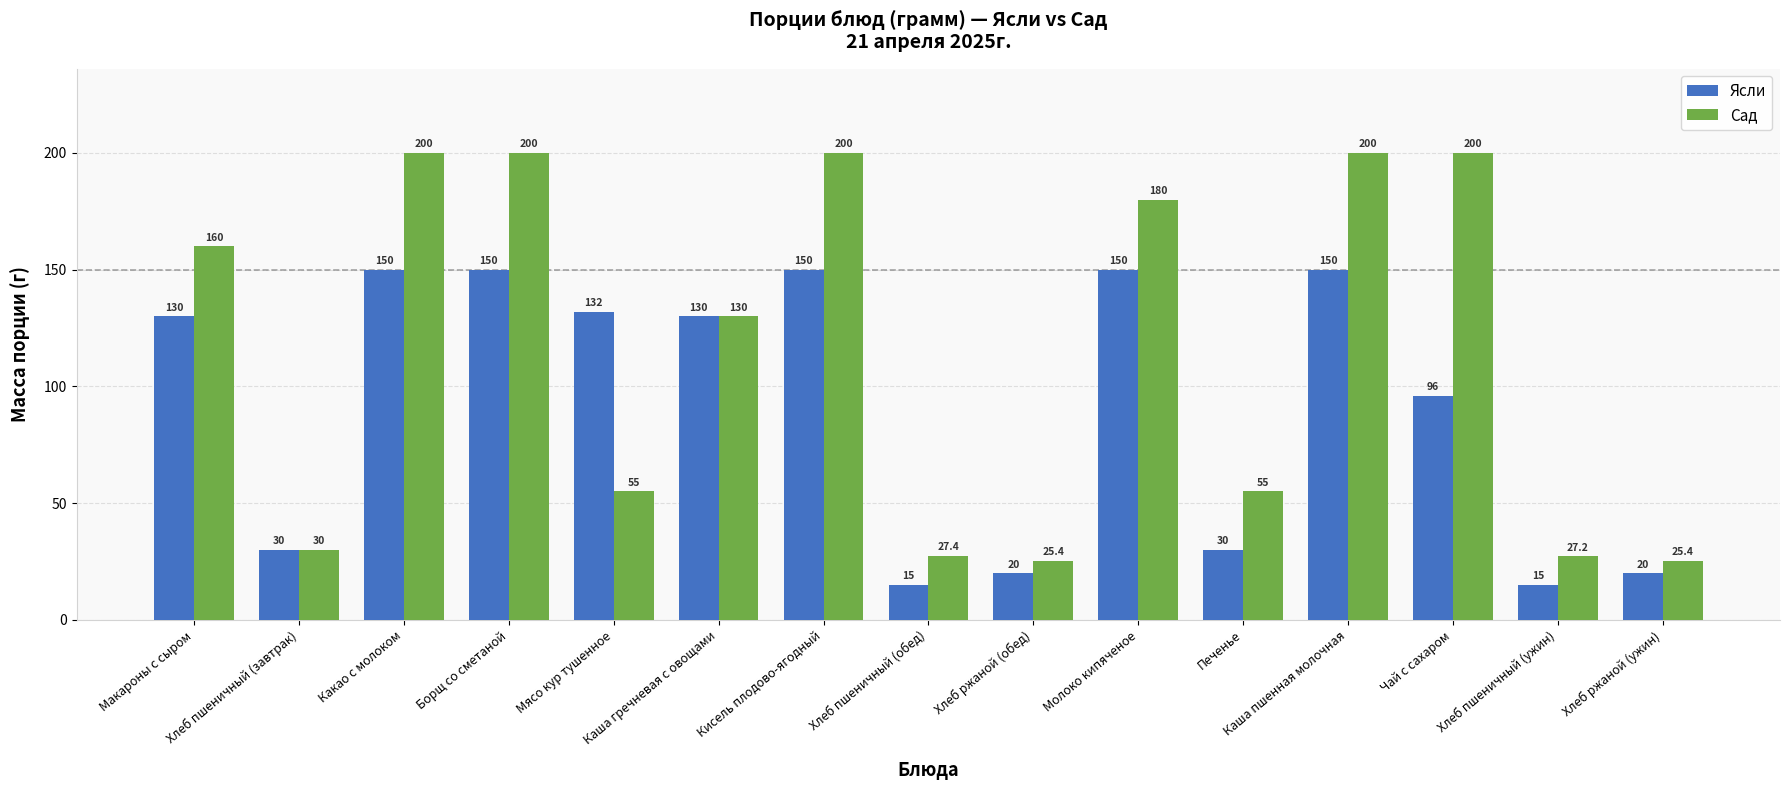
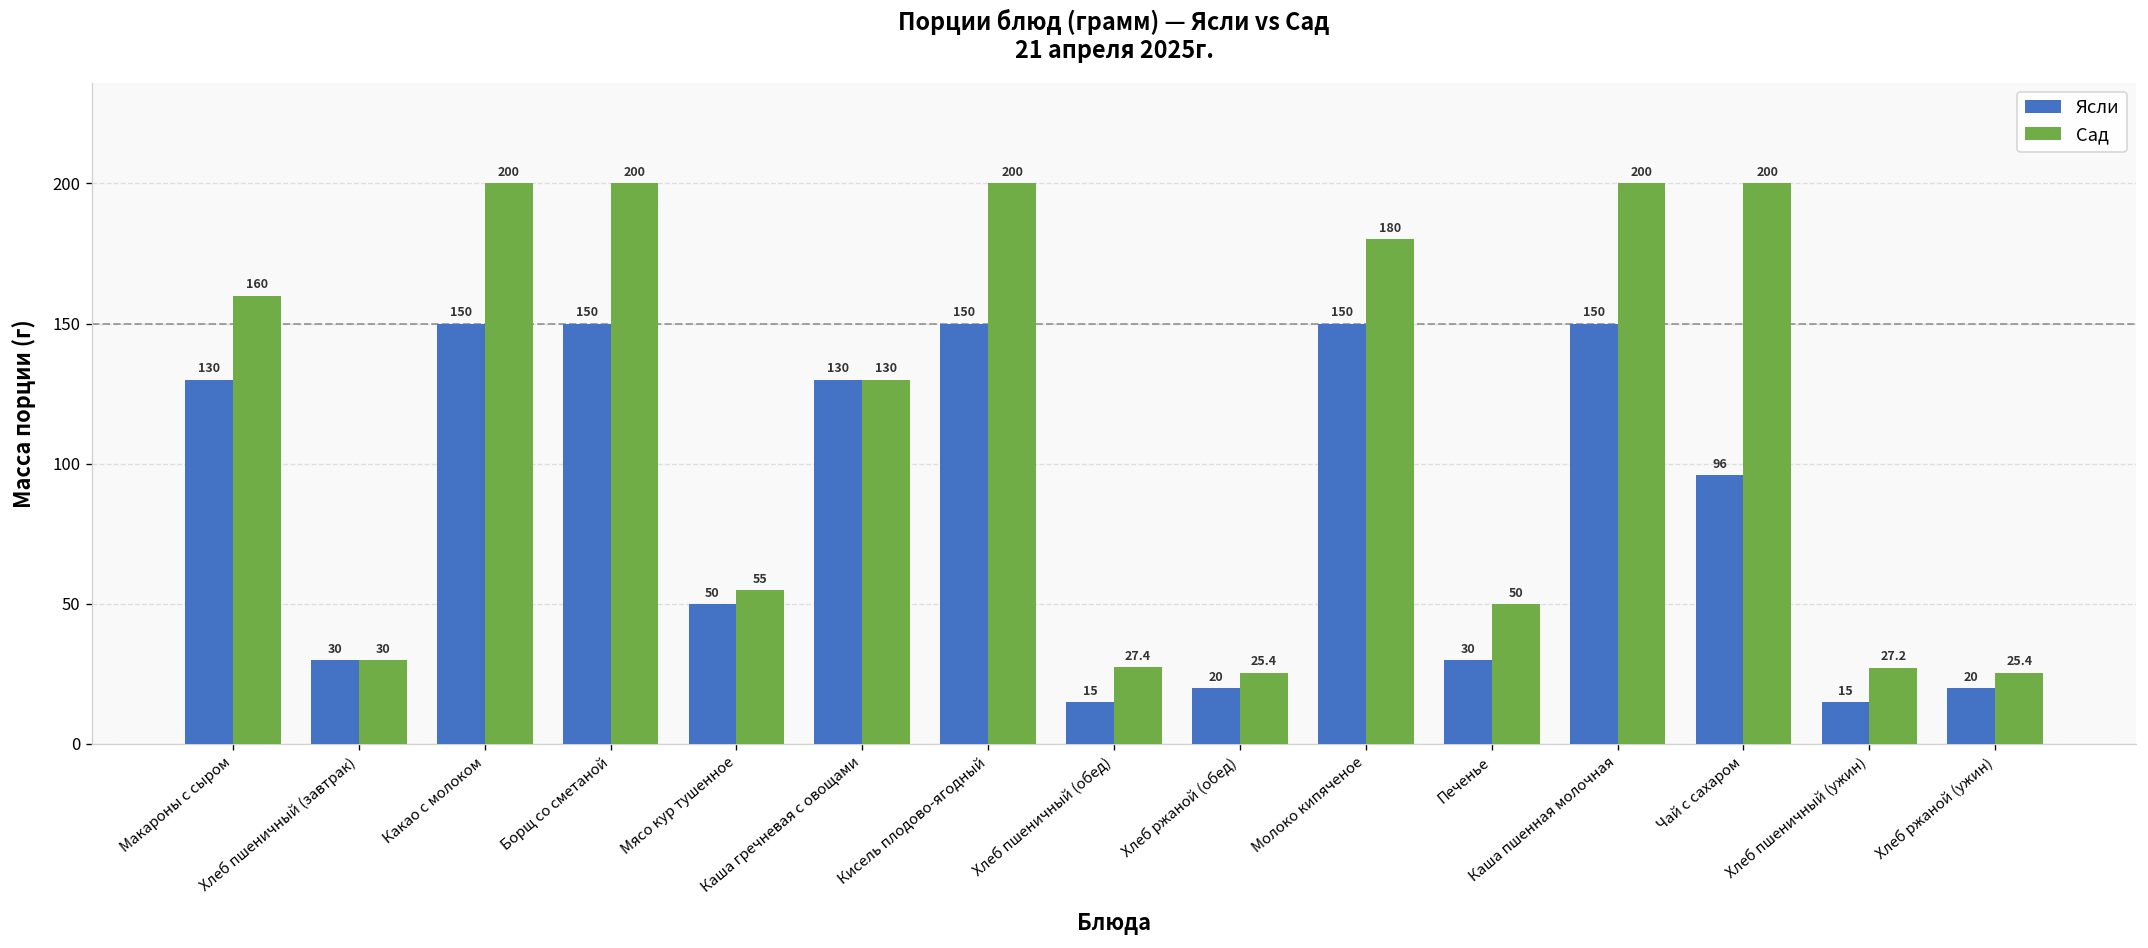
  {
    "Ясли": {
      "Макароны с сыром": 130,
      "Хлеб пшеничный (завтрак)": 30,
      "Какао с молоком": 150,
      "Борщ со сметаной": 150,
-     "Мясо кур тушенное": 132,
+     "Мясо кур тушенное": 50,
      "Каша гречневая с овощами": 130,
      "Кисель плодово-ягодный": 150,
      "Хлеб пшеничный (обед)": 15,
      "Хлеб ржаной (обед)": 20,
      "Молоко кипяченое": 150,
      "Печенье": 30,
      "Каша пшенная молочная": 150,
      "Чай с сахаром": 96,
      "Хлеб пшеничный (ужин)": 15,
      "Хлеб ржаной (ужин)": 20
    },
    "Сад": {
      "Макароны с сыром": 160,
      "Хлеб пшеничный (завтрак)": 30,
      "Какао с молоком": 200,
      "Борщ со сметаной": 200,
      "Мясо кур тушенное": 55,
      "Каша гречневая с овощами": 130,
      "Кисель плодово-ягодный": 200,
      "Хлеб пшеничный (обед)": 27.4,
      "Хлеб ржаной (обед)": 25.4,
      "Молоко кипяченое": 180,
-     "Печенье": 55,
+     "Печенье": 50,
      "Каша пшенная молочная": 200,
      "Чай с сахаром": 200,
      "Хлеб пшеничный (ужин)": 27.2,
      "Хлеб ржаной (ужин)": 25.4
    }
  }
